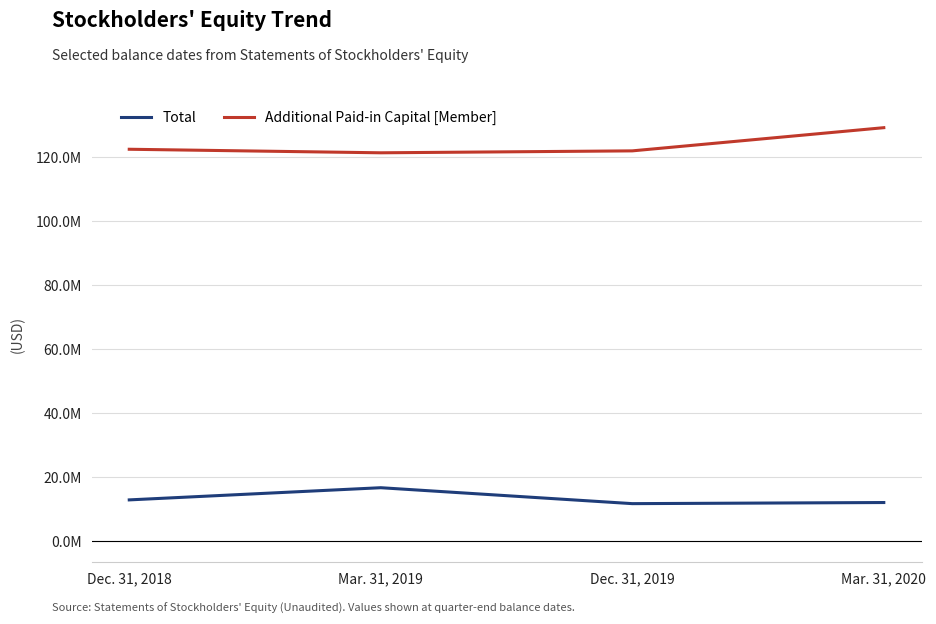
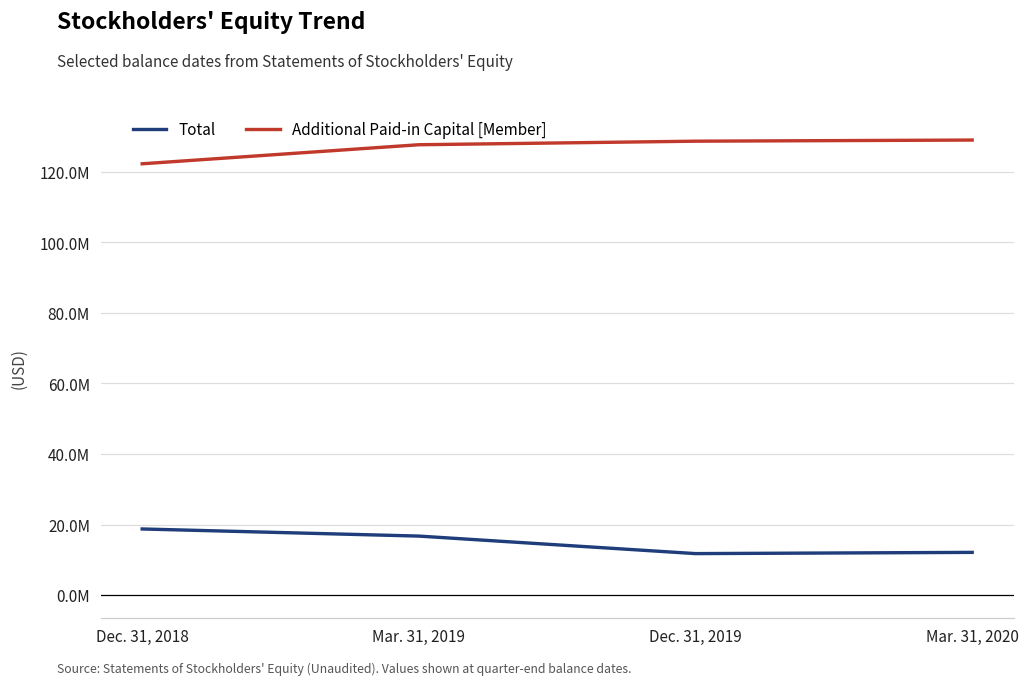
  {
    "Total": {
-     "Dec. 31, 2018": 13000000,
+     "Dec. 31, 2018": 19000000,
      "Mar. 31, 2019": 17000000,
      "Dec. 31, 2019": 12000000,
      "Mar. 31, 2020": 12000000
    },
    "Additional Paid-in Capital [Member]": {
      "Dec. 31, 2018": 122000000,
-     "Mar. 31, 2019": 121000000,
-     "Dec. 31, 2019": 122000000,
+     "Mar. 31, 2019": 128000000,
+     "Dec. 31, 2019": 129000000,
      "Mar. 31, 2020": 129000000
    }
  }
